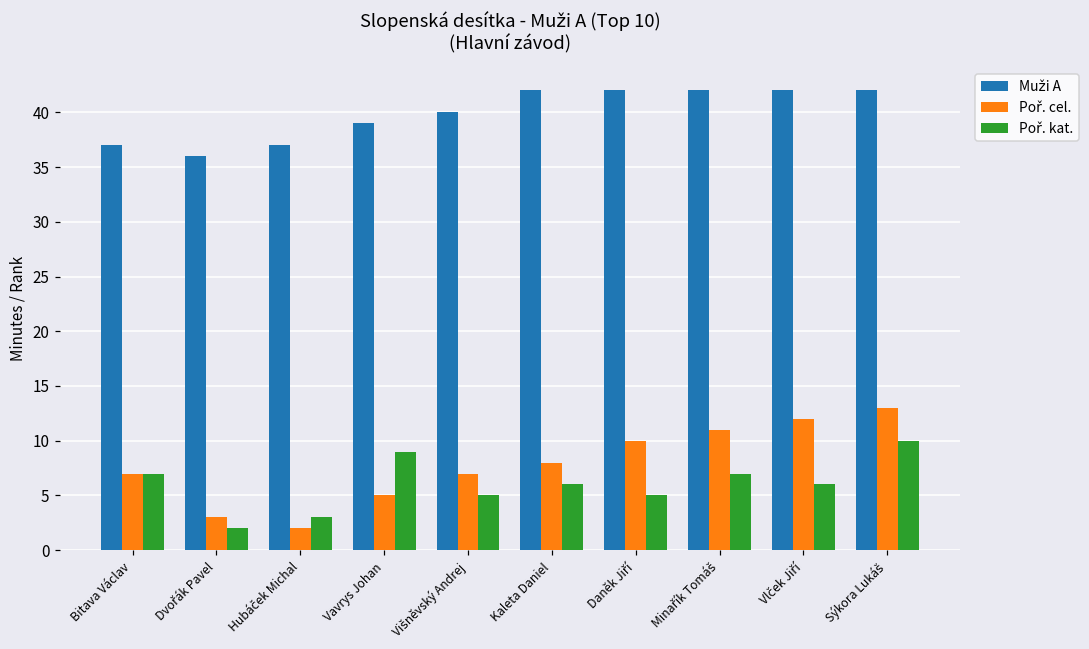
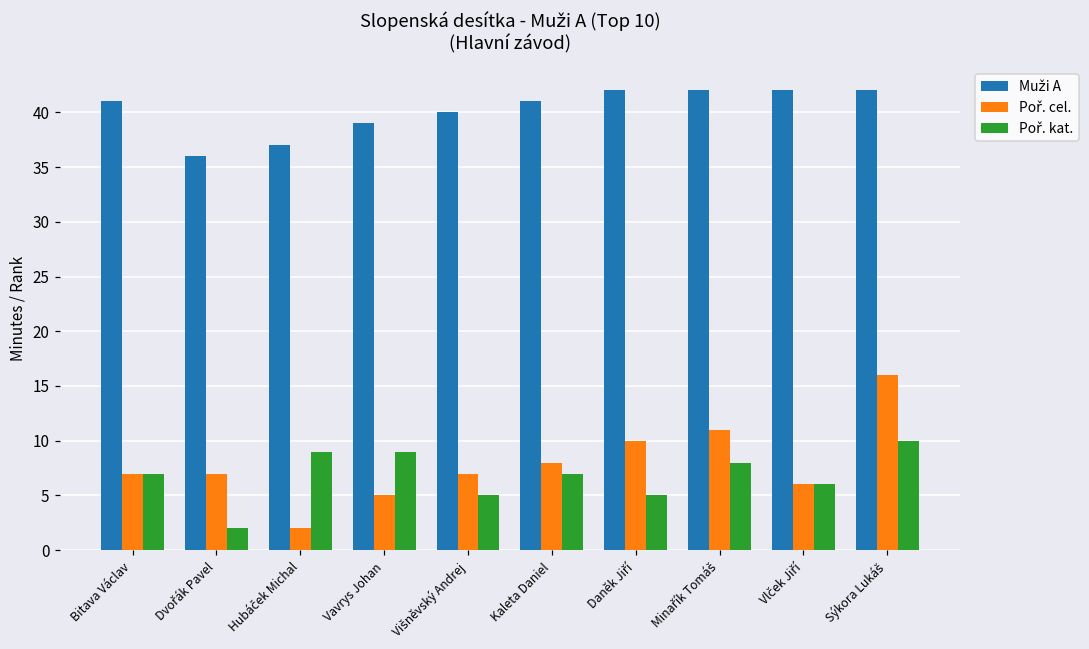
  {
    "Muži A": {
-     "Bitava Václav": 37,
+     "Bitava Václav": 41,
      "Dvořák Pavel": 36,
      "Hubáček Michal": 37,
      "Vavrys Johan": 39,
      "Višněvský Andrej": 40,
-     "Kaleta Daniel": 42,
+     "Kaleta Daniel": 41,
      "Daněk Jiří": 42,
      "Minařík Tomáš": 42,
      "Vlček Jiří": 42,
      "Sýkora Lukáš": 42
    },
    "Poř. cel.": {
      "Bitava Václav": 7,
-     "Dvořák Pavel": 3,
+     "Dvořák Pavel": 7,
      "Hubáček Michal": 2,
      "Vavrys Johan": 5,
      "Višněvský Andrej": 7,
      "Kaleta Daniel": 8,
      "Daněk Jiří": 10,
      "Minařík Tomáš": 11,
-     "Vlček Jiří": 12,
-     "Sýkora Lukáš": 13
+     "Vlček Jiří": 6,
+     "Sýkora Lukáš": 16
    },
    "Poř. kat.": {
      "Bitava Václav": 7,
      "Dvořák Pavel": 2,
-     "Hubáček Michal": 3,
+     "Hubáček Michal": 9,
      "Vavrys Johan": 9,
      "Višněvský Andrej": 5,
-     "Kaleta Daniel": 6,
+     "Kaleta Daniel": 7,
      "Daněk Jiří": 5,
-     "Minařík Tomáš": 7,
+     "Minařík Tomáš": 8,
      "Vlček Jiří": 6,
      "Sýkora Lukáš": 10
    }
  }
